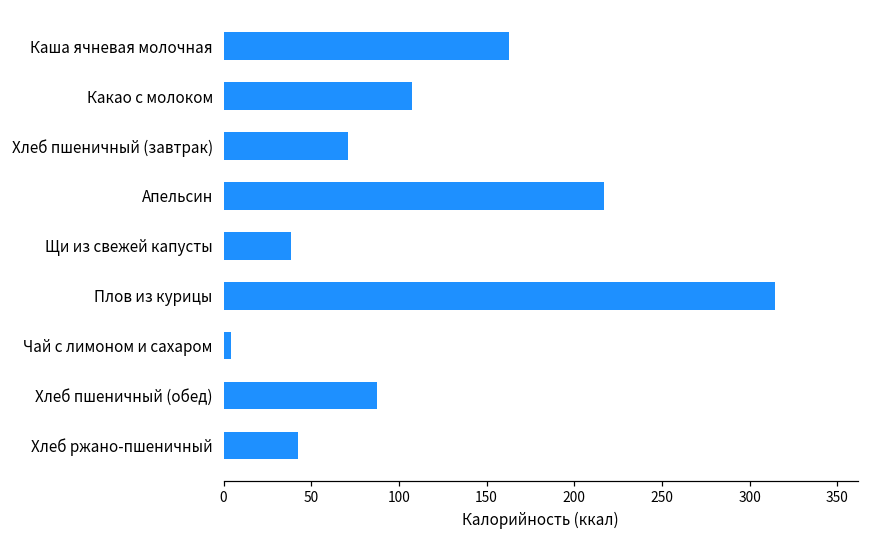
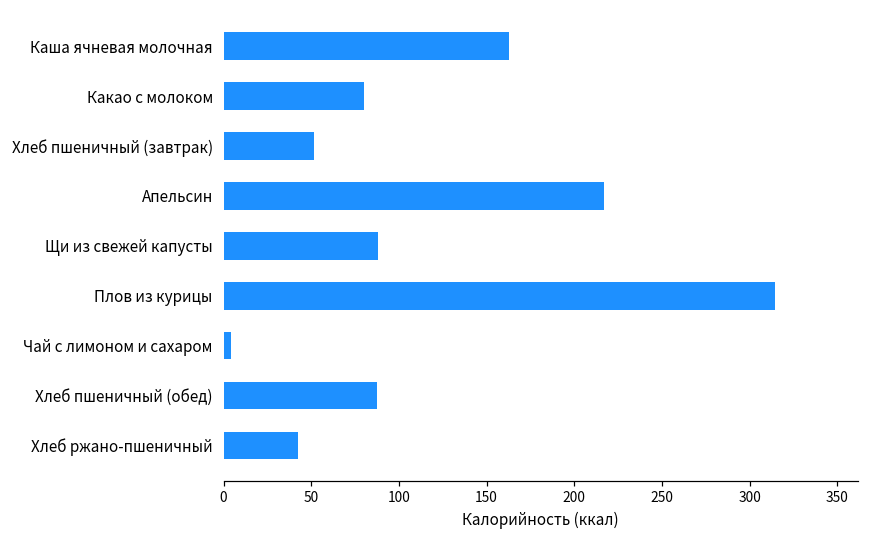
  {
    "Каша ячневая молочная": 163,
-   "Какао с молоком": 107,
-   "Хлеб пшеничный (завтрак)": 71,
+   "Какао с молоком": 80,
+   "Хлеб пшеничный (завтрак)": 52,
    "Апельсин": 217,
-   "Щи из свежей капусты": 39,
+   "Щи из свежей капусты": 88,
    "Плов из курицы": 315,
    "Чай с лимоном и сахаром": 4,
    "Хлеб пшеничный (обед)": 88,
    "Хлеб ржано-пшеничный": 42
  }
